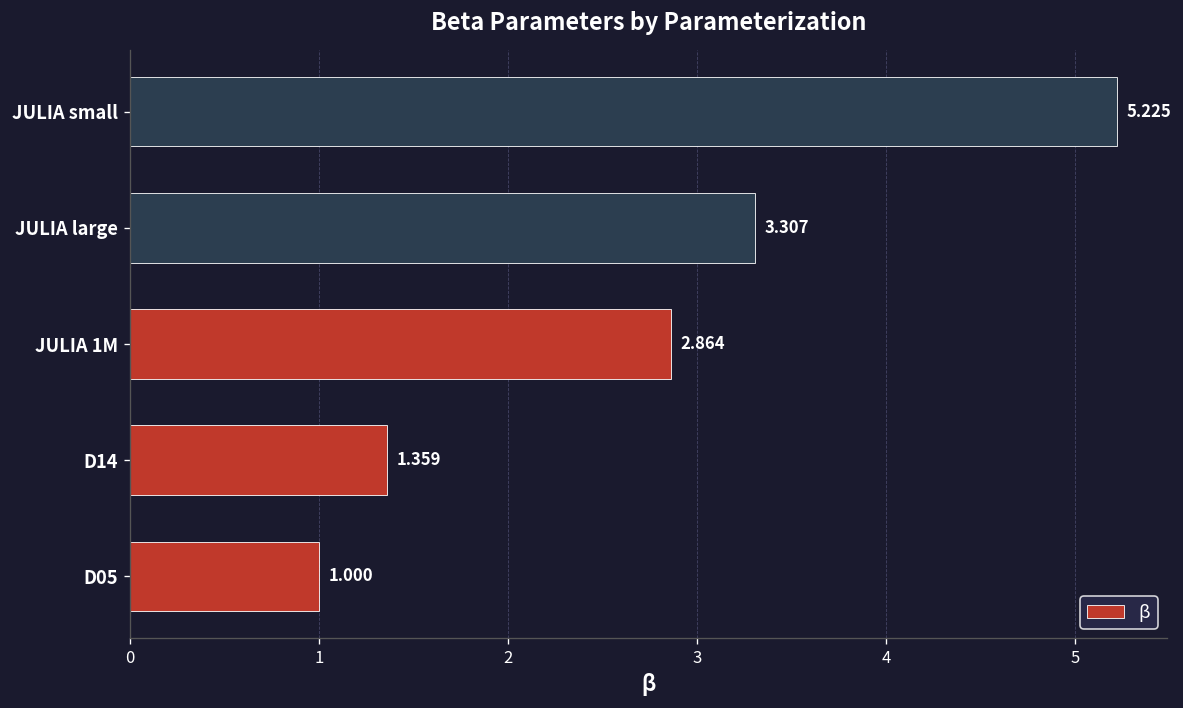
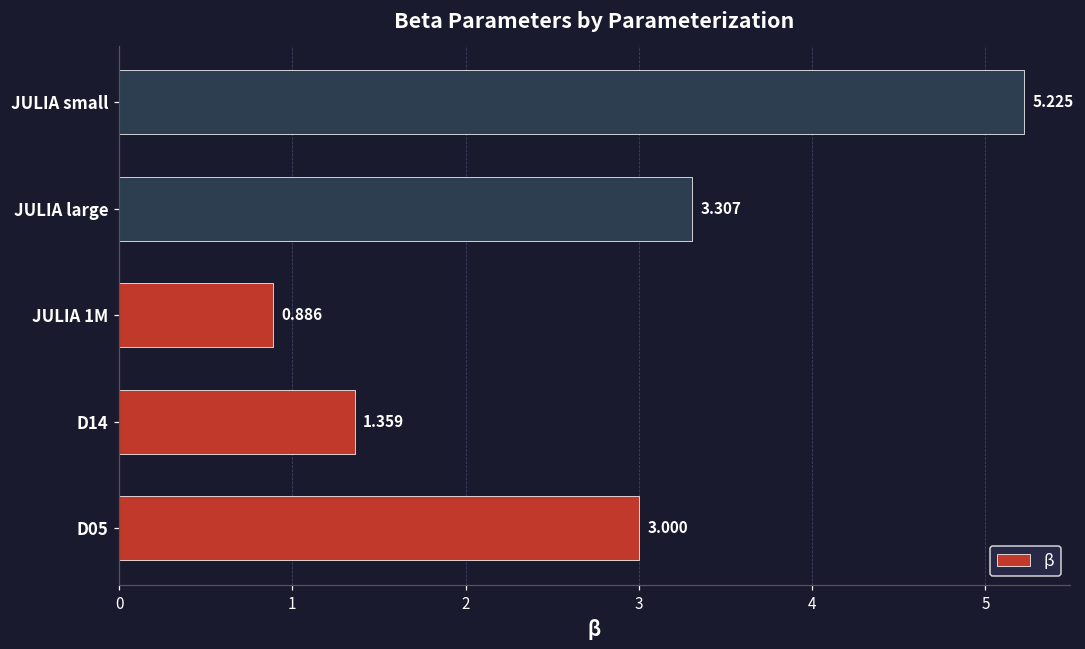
  {
    "JULIA small": 5.225,
    "JULIA large": 3.307,
-   "JULIA 1M": 2.864,
+   "JULIA 1M": 0.886,
    "D14": 1.359,
-   "D05": 1.000
+   "D05": 3.000
  }
